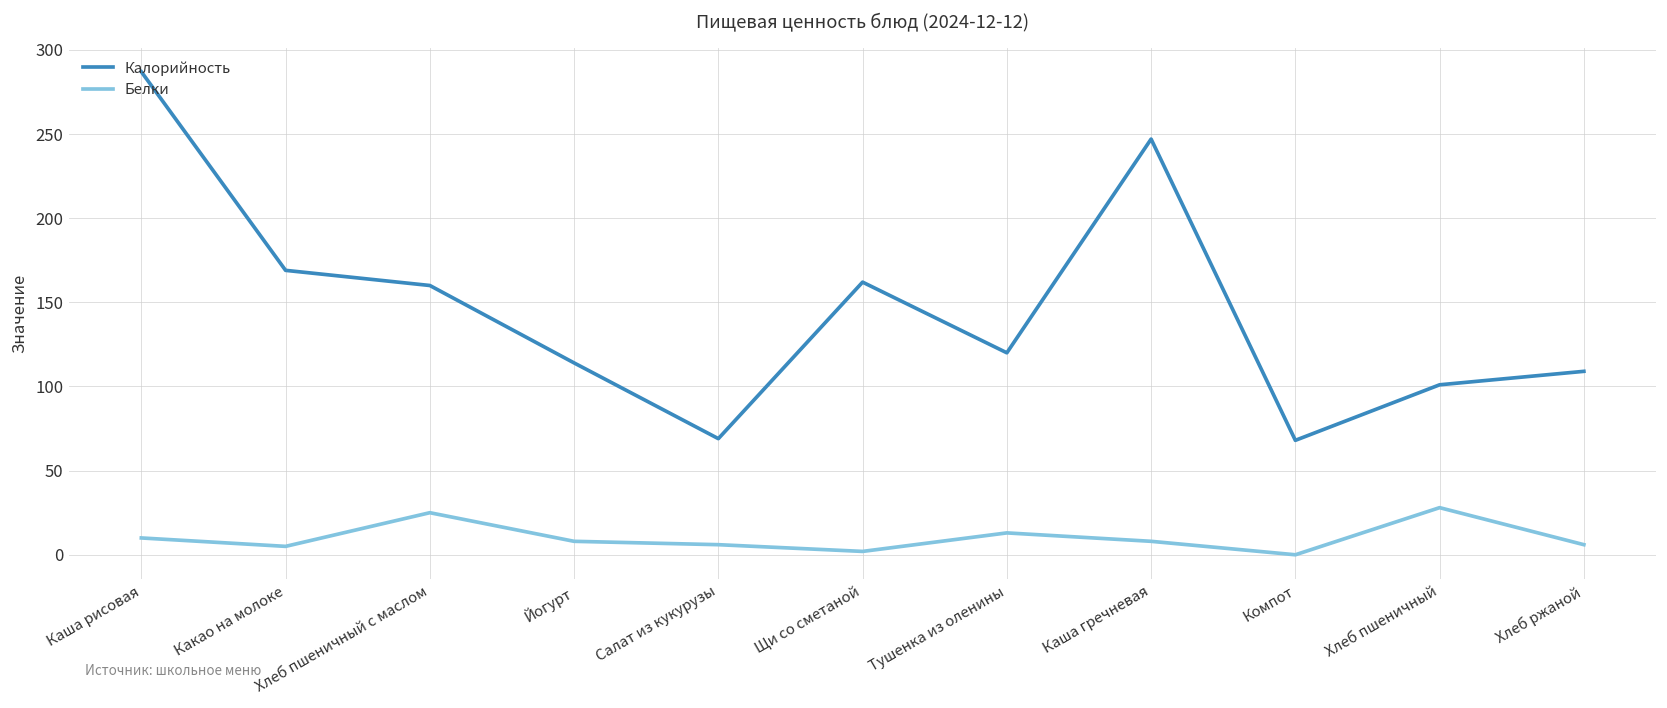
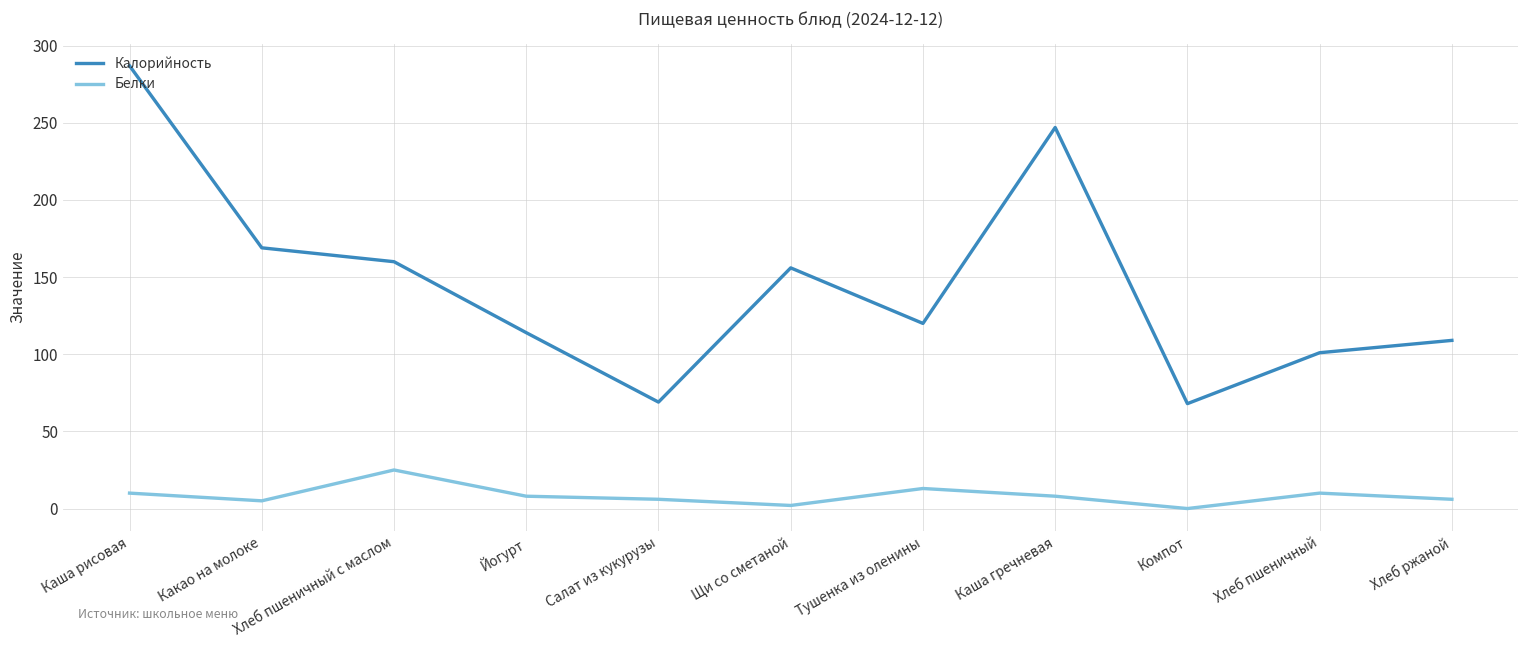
  {
    "Калорийность": {
      "Каша рисовая": 287,
      "Какао на молоке": 169,
      "Хлеб пшеничный с маслом": 160,
      "Йогурт": 114,
      "Салат из кукурузы": 69,
-     "Щи со сметаной": 162,
+     "Щи со сметаной": 156,
      "Тушенка из оленины": 120,
      "Каша гречневая": 247,
      "Компот": 68,
      "Хлеб пшеничный": 101,
      "Хлеб ржаной": 109
    },
    "Белки": {
      "Каша рисовая": 10,
      "Какао на молоке": 5,
      "Хлеб пшеничный с маслом": 25,
      "Йогурт": 8,
      "Салат из кукурузы": 6,
      "Щи со сметаной": 2,
      "Тушенка из оленины": 13,
      "Каша гречневая": 8,
      "Компот": 0,
-     "Хлеб пшеничный": 28,
+     "Хлеб пшеничный": 10,
      "Хлеб ржаной": 6
    }
  }
